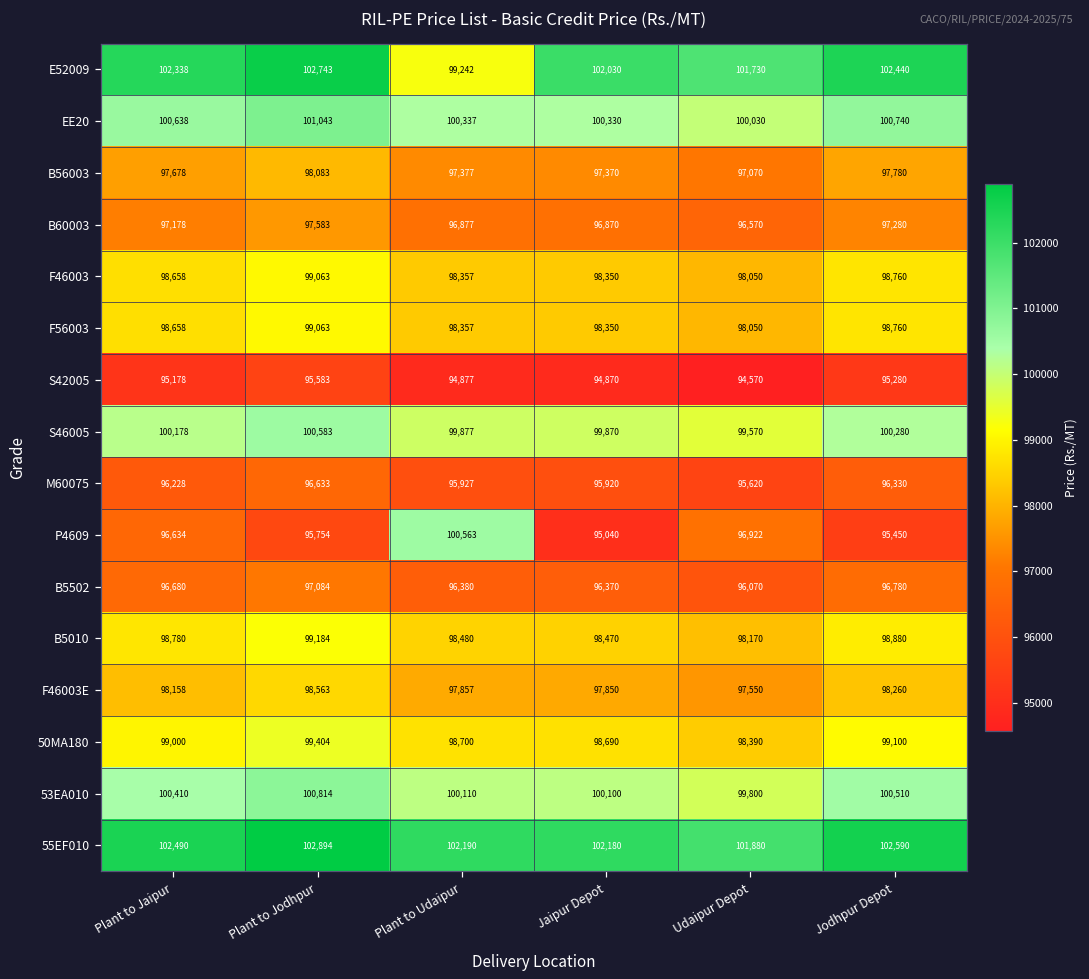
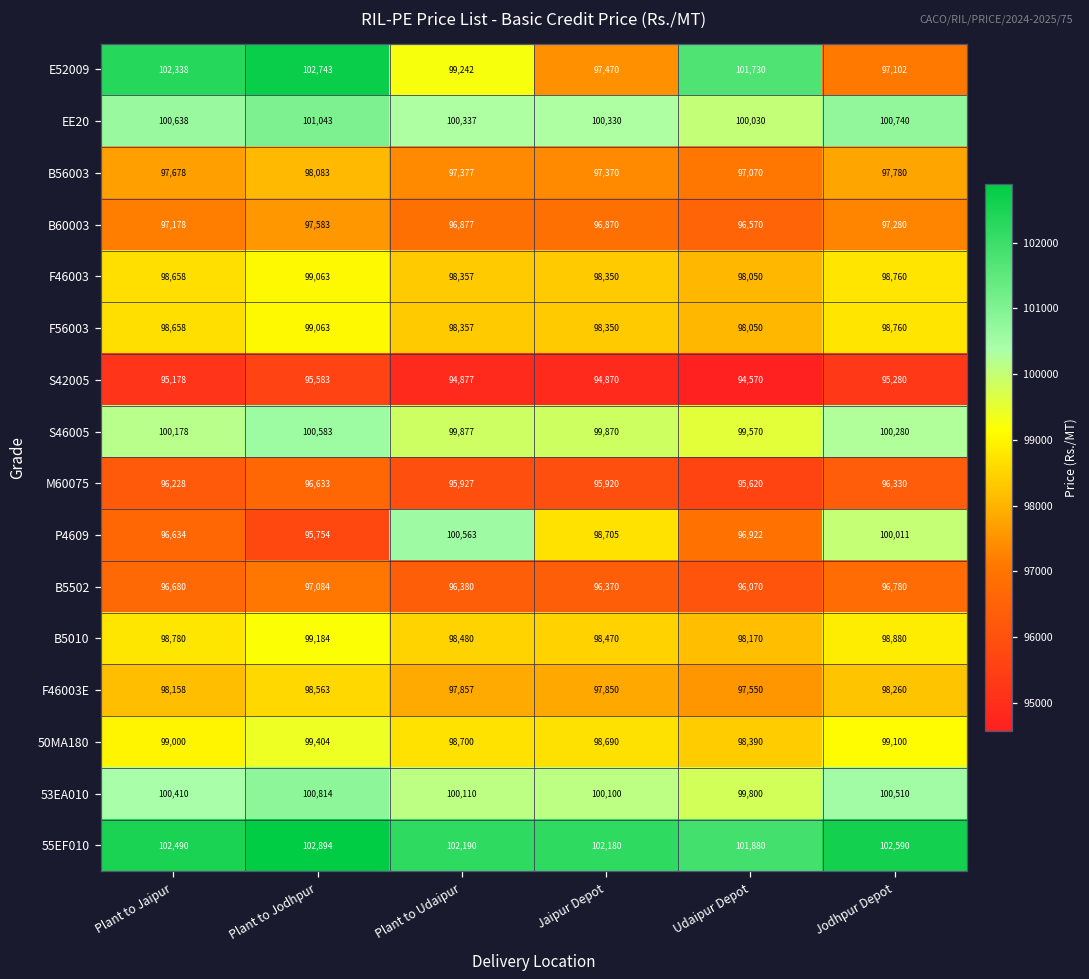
  {
    "E52009": {
      "Plant to Jaipur": "102,338",
      "Plant to Jodhpur": "102,743",
      "Plant to Udaipur": "99,242",
-     "Jaipur Depot": "102,030",
+     "Jaipur Depot": "97,470",
      "Udaipur Depot": "101,730",
-     "Jodhpur Depot": "102,440"
+     "Jodhpur Depot": "97,102"
    },
    "EE20": {
      "Plant to Jaipur": "100,638",
      "Plant to Jodhpur": "101,043",
      "Plant to Udaipur": "100,337",
      "Jaipur Depot": "100,330",
      "Udaipur Depot": "100,030",
      "Jodhpur Depot": "100,740"
    },
    "B56003": {
      "Plant to Jaipur": "97,678",
      "Plant to Jodhpur": "98,083",
      "Plant to Udaipur": "97,377",
      "Jaipur Depot": "97,370",
      "Udaipur Depot": "97,070",
      "Jodhpur Depot": "97,780"
    },
    "B60003": {
      "Plant to Jaipur": "97,178",
      "Plant to Jodhpur": "97,583",
      "Plant to Udaipur": "96,877",
      "Jaipur Depot": "96,870",
      "Udaipur Depot": "96,570",
      "Jodhpur Depot": "97,280"
    },
    "F46003": {
      "Plant to Jaipur": "98,658",
      "Plant to Jodhpur": "99,063",
      "Plant to Udaipur": "98,357",
      "Jaipur Depot": "98,350",
      "Udaipur Depot": "98,050",
      "Jodhpur Depot": "98,760"
    },
    "F56003": {
      "Plant to Jaipur": "98,658",
      "Plant to Jodhpur": "99,063",
      "Plant to Udaipur": "98,357",
      "Jaipur Depot": "98,350",
      "Udaipur Depot": "98,050",
      "Jodhpur Depot": "98,760"
    },
    "S42005": {
      "Plant to Jaipur": "95,178",
      "Plant to Jodhpur": "95,583",
      "Plant to Udaipur": "94,877",
      "Jaipur Depot": "94,870",
      "Udaipur Depot": "94,570",
      "Jodhpur Depot": "95,280"
    },
    "S46005": {
      "Plant to Jaipur": "100,178",
      "Plant to Jodhpur": "100,583",
      "Plant to Udaipur": "99,877",
      "Jaipur Depot": "99,870",
      "Udaipur Depot": "99,570",
      "Jodhpur Depot": "100,280"
    },
    "M60075": {
      "Plant to Jaipur": "96,228",
      "Plant to Jodhpur": "96,633",
      "Plant to Udaipur": "95,927",
      "Jaipur Depot": "95,920",
      "Udaipur Depot": "95,620",
      "Jodhpur Depot": "96,330"
    },
    "P4609": {
      "Plant to Jaipur": "96,634",
      "Plant to Jodhpur": "95,754",
      "Plant to Udaipur": "100,563",
-     "Jaipur Depot": "95,040",
+     "Jaipur Depot": "98,705",
      "Udaipur Depot": "96,922",
-     "Jodhpur Depot": "95,450"
+     "Jodhpur Depot": "100,011"
    },
    "B5502": {
      "Plant to Jaipur": "96,680",
      "Plant to Jodhpur": "97,084",
      "Plant to Udaipur": "96,380",
      "Jaipur Depot": "96,370",
      "Udaipur Depot": "96,070",
      "Jodhpur Depot": "96,780"
    },
    "B5010": {
      "Plant to Jaipur": "98,780",
      "Plant to Jodhpur": "99,184",
      "Plant to Udaipur": "98,480",
      "Jaipur Depot": "98,470",
      "Udaipur Depot": "98,170",
      "Jodhpur Depot": "98,880"
    },
    "F46003E": {
      "Plant to Jaipur": "98,158",
      "Plant to Jodhpur": "98,563",
      "Plant to Udaipur": "97,857",
      "Jaipur Depot": "97,850",
      "Udaipur Depot": "97,550",
      "Jodhpur Depot": "98,260"
    },
    "50MA180": {
      "Plant to Jaipur": "99,000",
      "Plant to Jodhpur": "99,404",
      "Plant to Udaipur": "98,700",
      "Jaipur Depot": "98,690",
      "Udaipur Depot": "98,390",
      "Jodhpur Depot": "99,100"
    },
    "53EA010": {
      "Plant to Jaipur": "100,410",
      "Plant to Jodhpur": "100,814",
      "Plant to Udaipur": "100,110",
      "Jaipur Depot": "100,100",
      "Udaipur Depot": "99,800",
      "Jodhpur Depot": "100,510"
    },
    "55EF010": {
      "Plant to Jaipur": "102,490",
      "Plant to Jodhpur": "102,894",
      "Plant to Udaipur": "102,190",
      "Jaipur Depot": "102,180",
      "Udaipur Depot": "101,880",
      "Jodhpur Depot": "102,590"
    }
  }
